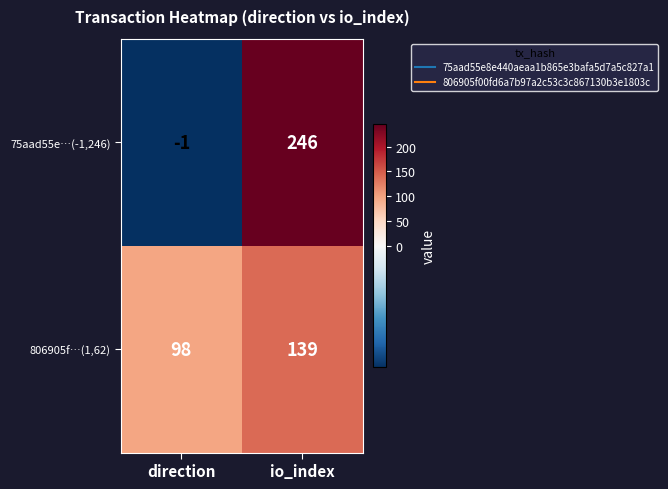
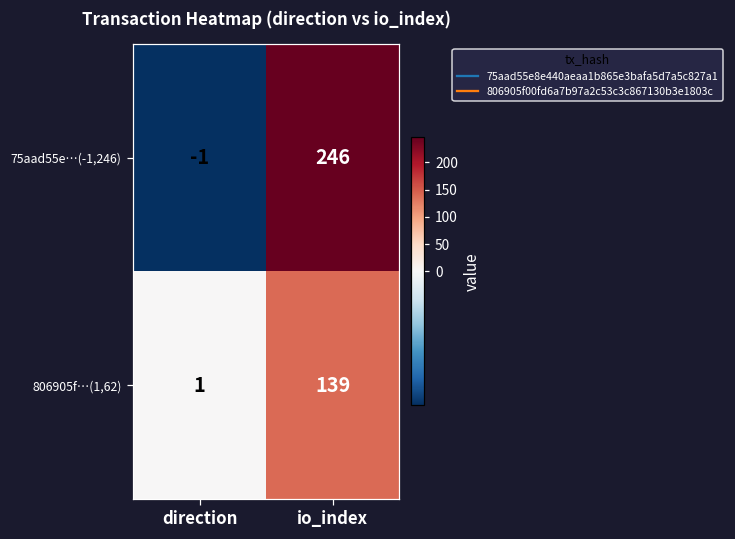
  {
    "75aad55e…(-1,246)": {
      "direction": -1,
      "io_index": 246
    },
    "806905f…(1,62)": {
-     "direction": 98,
+     "direction": 1,
      "io_index": 139
    }
  }
